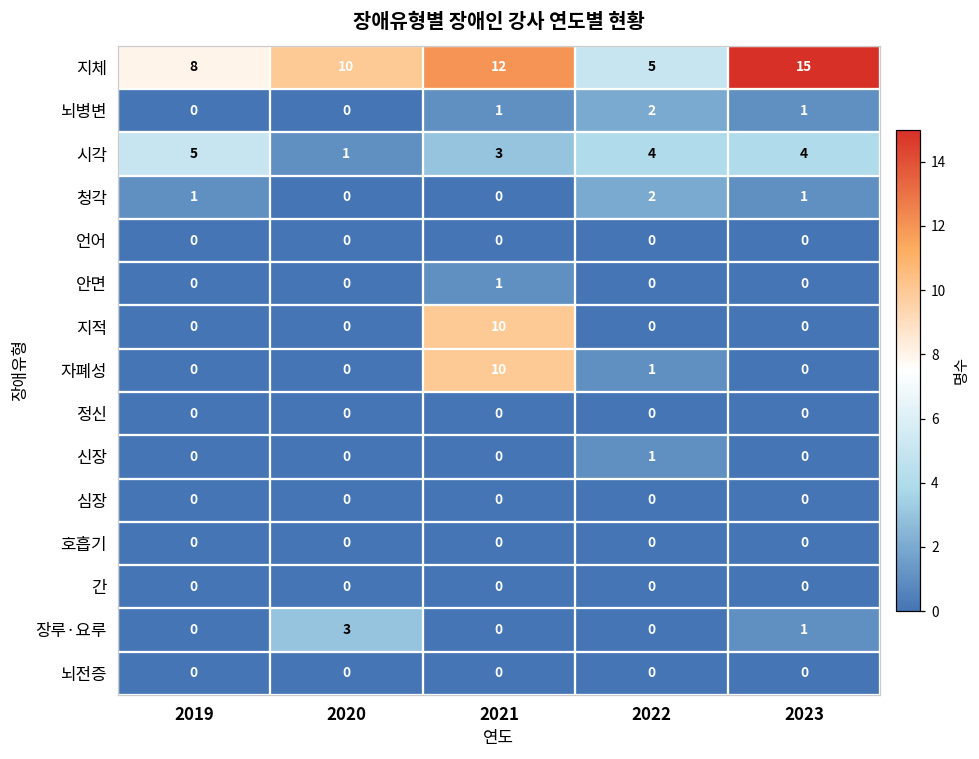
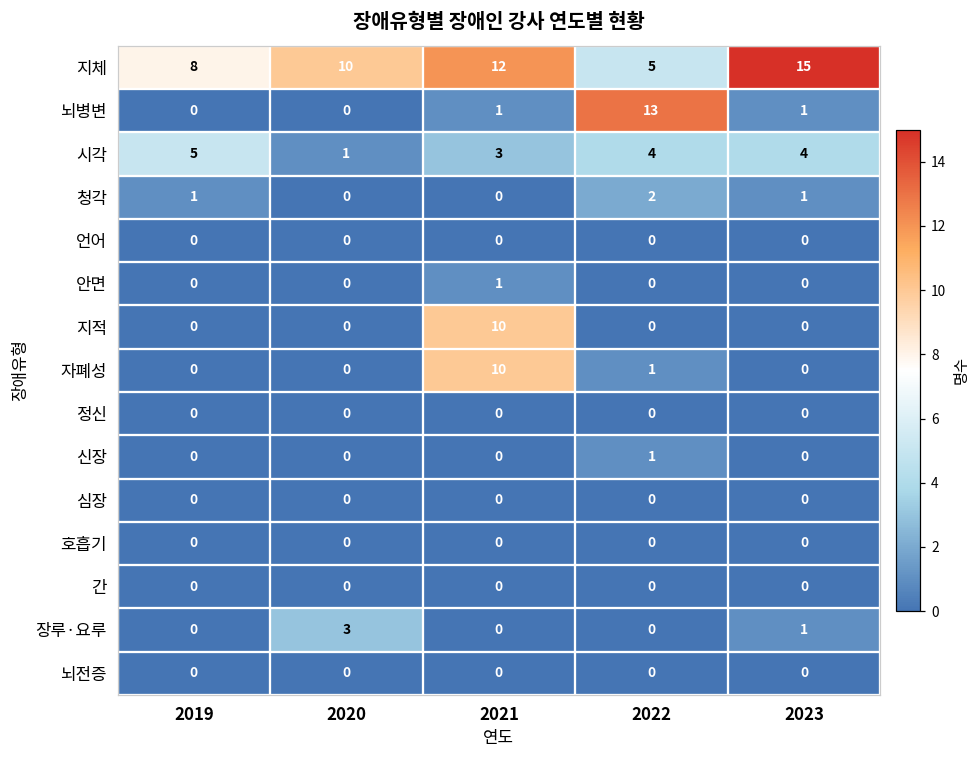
  {
    "지체": {
      "2019": 8,
      "2020": 10,
      "2021": 12,
      "2022": 5,
      "2023": 15
    },
    "뇌병변": {
      "2019": 0,
      "2020": 0,
      "2021": 1,
-     "2022": 2,
+     "2022": 13,
      "2023": 1
    },
    "시각": {
      "2019": 5,
      "2020": 1,
      "2021": 3,
      "2022": 4,
      "2023": 4
    },
    "청각": {
      "2019": 1,
      "2020": 0,
      "2021": 0,
      "2022": 2,
      "2023": 1
    },
    "언어": {
      "2019": 0,
      "2020": 0,
      "2021": 0,
      "2022": 0,
      "2023": 0
    },
    "안면": {
      "2019": 0,
      "2020": 0,
      "2021": 1,
      "2022": 0,
      "2023": 0
    },
    "지적": {
      "2019": 0,
      "2020": 0,
      "2021": 10,
      "2022": 0,
      "2023": 0
    },
    "자폐성": {
      "2019": 0,
      "2020": 0,
      "2021": 10,
      "2022": 1,
      "2023": 0
    },
    "정신": {
      "2019": 0,
      "2020": 0,
      "2021": 0,
      "2022": 0,
      "2023": 0
    },
    "신장": {
      "2019": 0,
      "2020": 0,
      "2021": 0,
      "2022": 1,
      "2023": 0
    },
    "심장": {
      "2019": 0,
      "2020": 0,
      "2021": 0,
      "2022": 0,
      "2023": 0
    },
    "호흡기": {
      "2019": 0,
      "2020": 0,
      "2021": 0,
      "2022": 0,
      "2023": 0
    },
    "간": {
      "2019": 0,
      "2020": 0,
      "2021": 0,
      "2022": 0,
      "2023": 0
    },
    "장루·요루": {
      "2019": 0,
      "2020": 3,
      "2021": 0,
      "2022": 0,
      "2023": 1
    },
    "뇌전증": {
      "2019": 0,
      "2020": 0,
      "2021": 0,
      "2022": 0,
      "2023": 0
    }
  }
